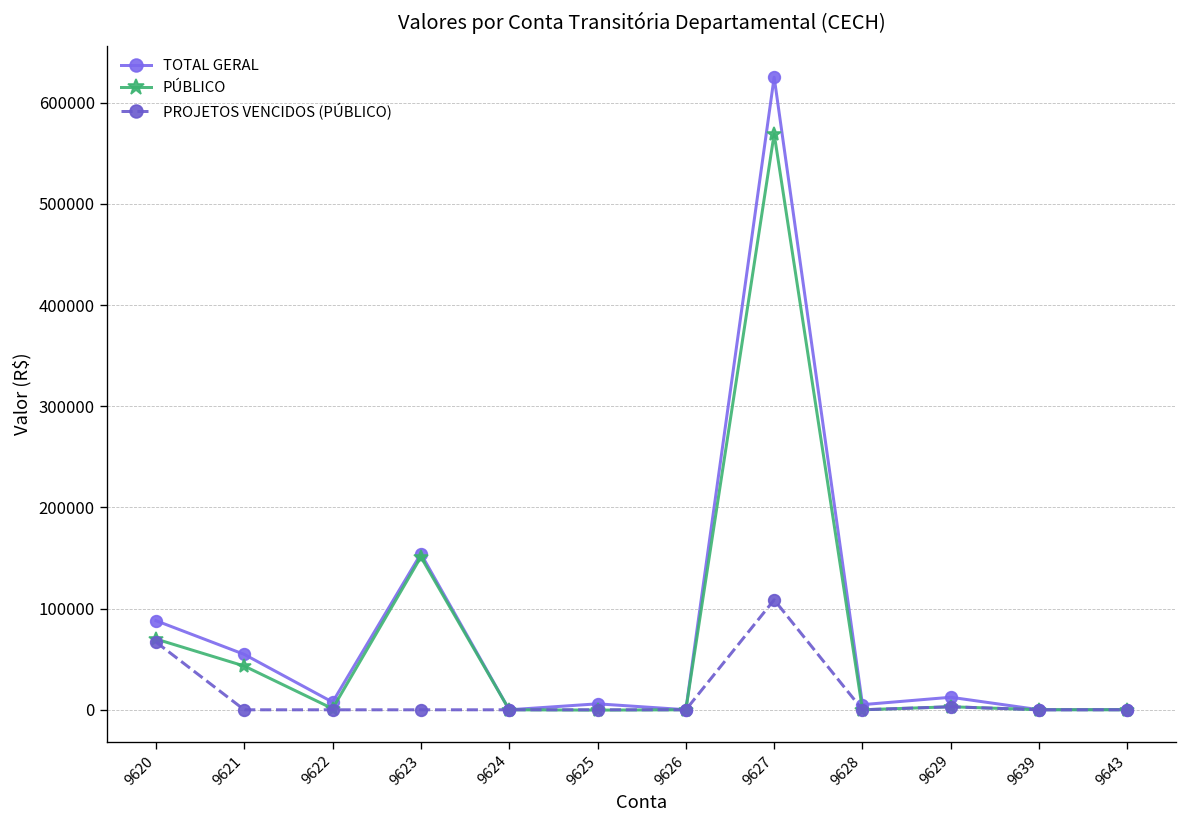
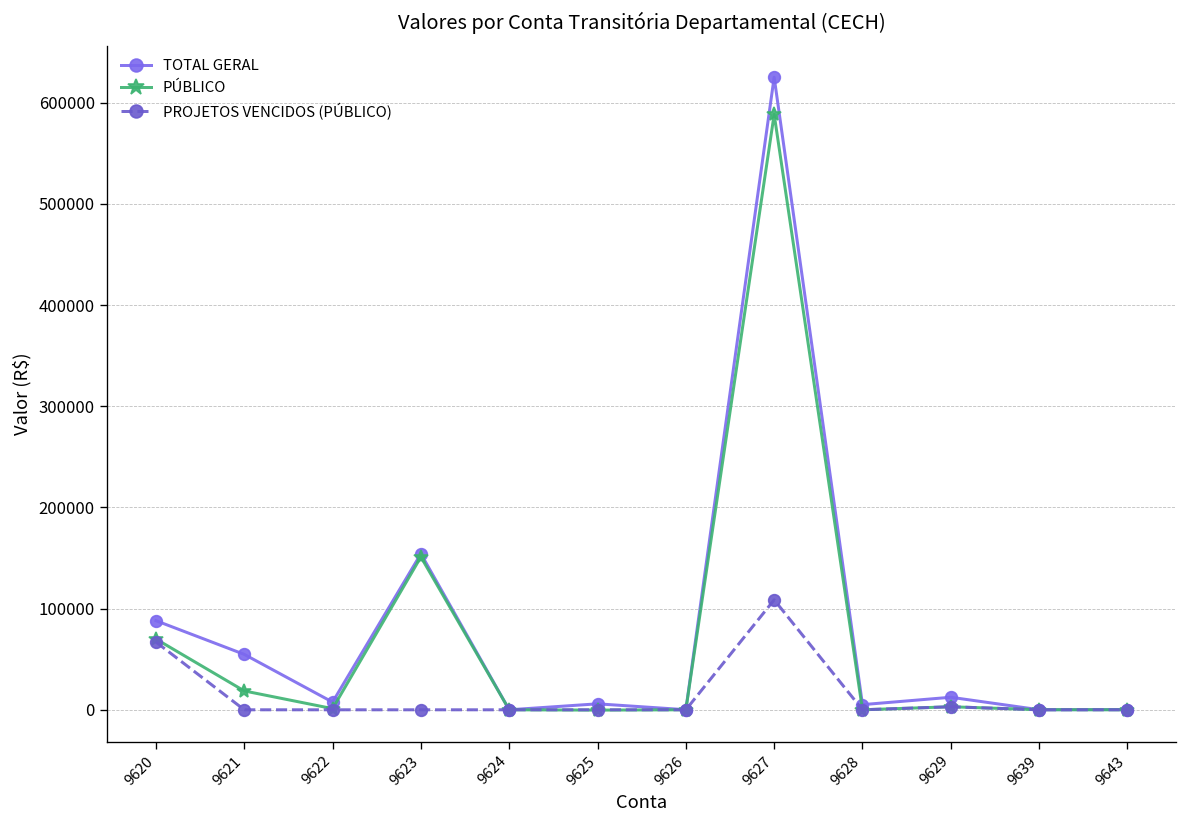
  {
    "PÚBLICO": {
-     "9621": 40000,
+     "9621": 20000,
      "9623": 150000,
-     "9627": 570000
+     "9627": 590000
    }
  }
